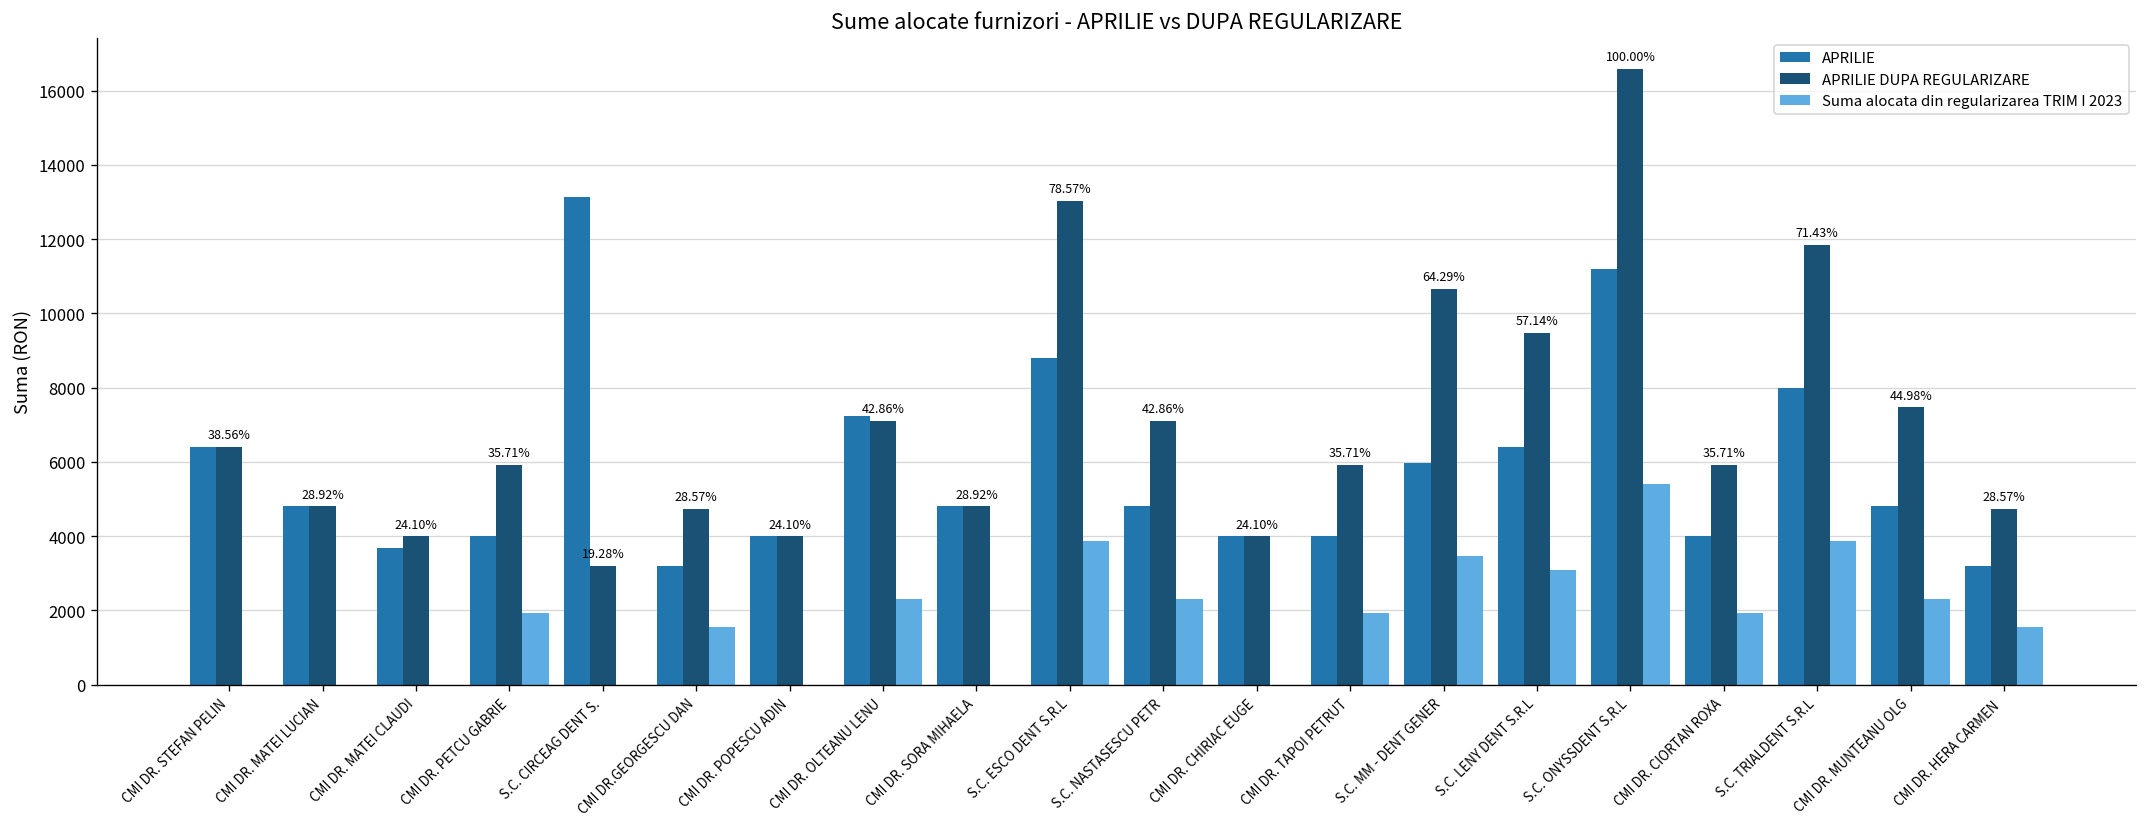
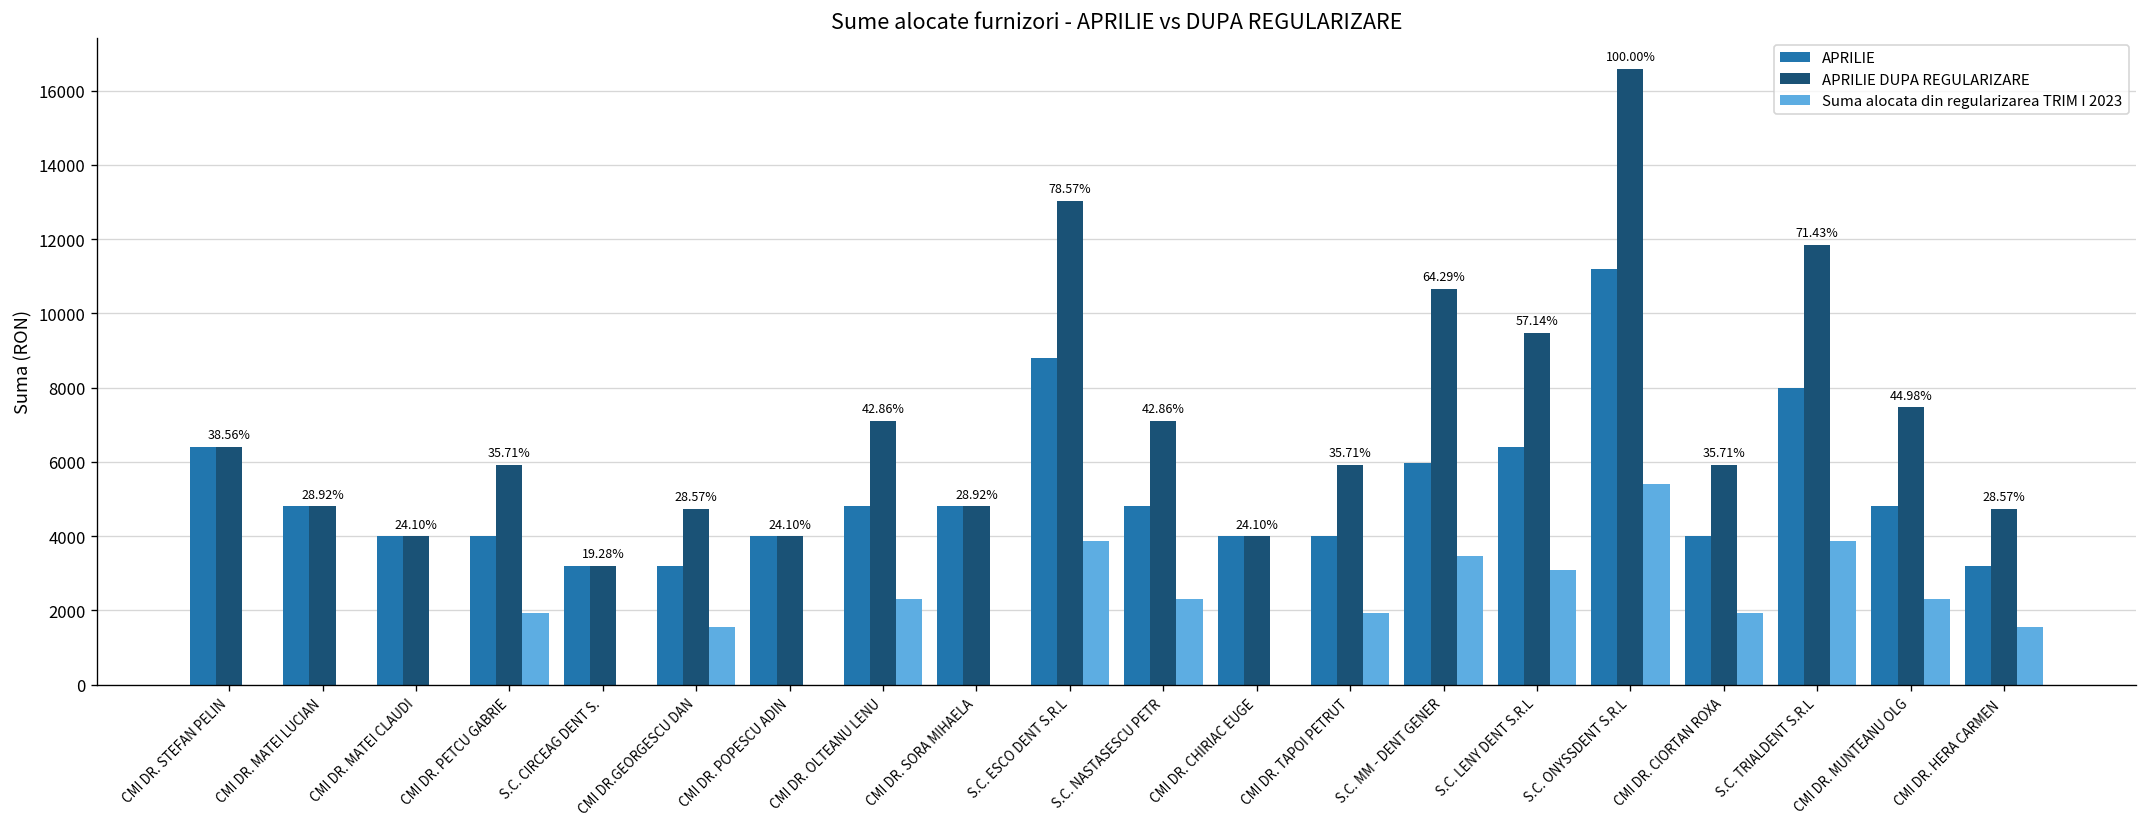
  {
    "APRILIE": {
      "CMI DR. STEFAN PELIN": 6400,
      "CMI DR. MATEI LUCIAN": 4800,
-     "CMI DR. MATEI CLAUDI": 3700,
+     "CMI DR. MATEI CLAUDI": 4000,
      "CMI DR. PETCU GABRIE": 4000,
-     "S.C. CIRCEAG DENT S.": 13100,
+     "S.C. CIRCEAG DENT S.": 3200,
      "CMI DR.GEORGESCU DAN": 3200,
      "CMI DR. POPESCU ADIN": 4000,
-     "CMI DR. OLTEANU LENU": 7200,
+     "CMI DR. OLTEANU LENU": 4800,
      "CMI DR. SORA MIHAELA": 4800,
      "S.C. ESCO DENT S.R.L": 8800,
      "S.C. NASTASESCU PETR": 4800,
      "CMI DR. CHIRIAC EUGE": 4000,
      "CMI DR. TAPOI PETRUT": 4000,
      "S.C. MM - DENT GENER": 6000,
      "S.C. LENY DENT S.R.L": 6400,
      "S.C. ONYSSDENT S.R.L": 11200,
      "CMI DR. CIORTAN ROXA": 4000,
      "S.C. TRIALDENT S.R.L": 8000,
      "CMI DR. MUNTEANU OLG": 4800,
      "CMI DR. HERA CARMEN": 3200
    },
    "Suma alocata din regularizarea TRIM I 2023": {
      "CMI DR. STEFAN PELIN": 0,
      "CMI DR. MATEI LUCIAN": 0,
      "CMI DR. MATEI CLAUDI": 0,
      "CMI DR. PETCU GABRIE": 1900,
      "S.C. CIRCEAG DENT S.": 0,
      "CMI DR.GEORGESCU DAN": 1500,
      "CMI DR. POPESCU ADIN": 0,
      "CMI DR. OLTEANU LENU": 2300,
      "CMI DR. SORA MIHAELA": 0,
      "S.C. ESCO DENT S.R.L": 3900,
      "S.C. NASTASESCU PETR": 2300,
      "CMI DR. CHIRIAC EUGE": 0,
      "CMI DR. TAPOI PETRUT": 1900,
      "S.C. MM - DENT GENER": 3500,
      "S.C. LENY DENT S.R.L": 3100,
      "S.C. ONYSSDENT S.R.L": 5400,
      "CMI DR. CIORTAN ROXA": 1900,
      "S.C. TRIALDENT S.R.L": 3900,
      "CMI DR. MUNTEANU OLG": 2300,
      "CMI DR. HERA CARMEN": 1500
    }
  }
